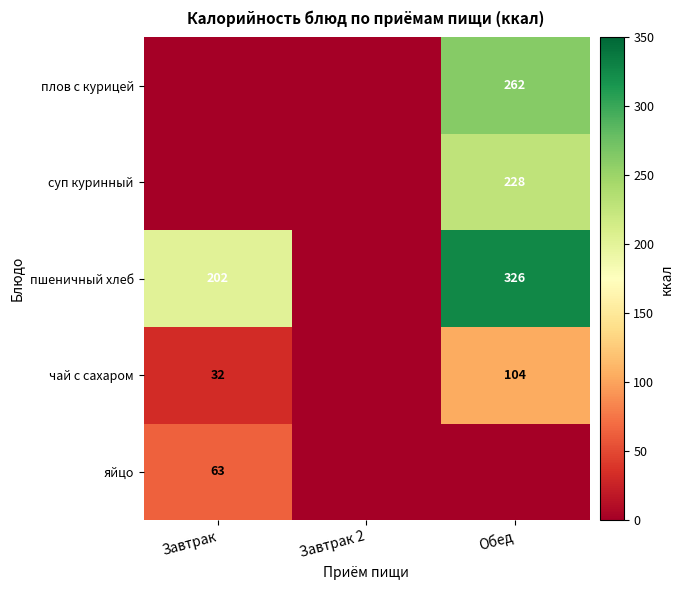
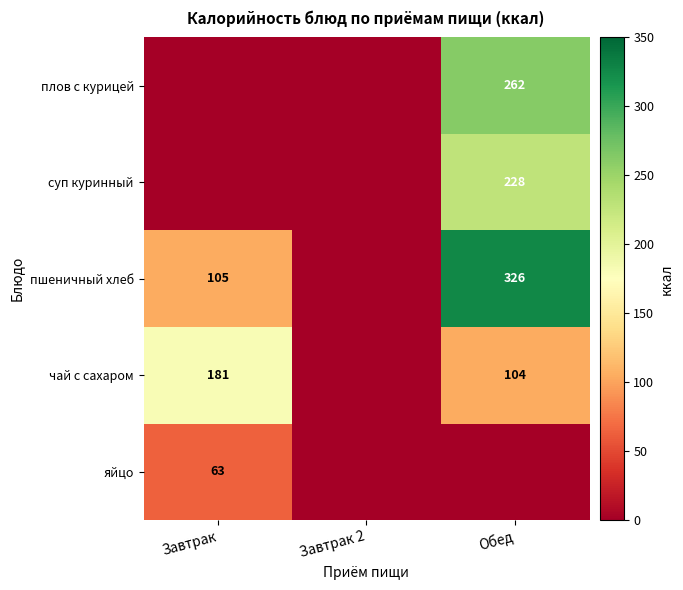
  {
    "плов с курицей": {
      "Обед": 262
    },
    "суп куринный": {
      "Обед": 228
    },
    "пшеничный хлеб": {
-     "Завтрак": 202,
+     "Завтрак": 105,
      "Обед": 326
    },
    "чай с сахаром": {
-     "Завтрак": 32,
+     "Завтрак": 181,
      "Обед": 104
    },
    "яйцо": {
      "Завтрак": 63
    }
  }
